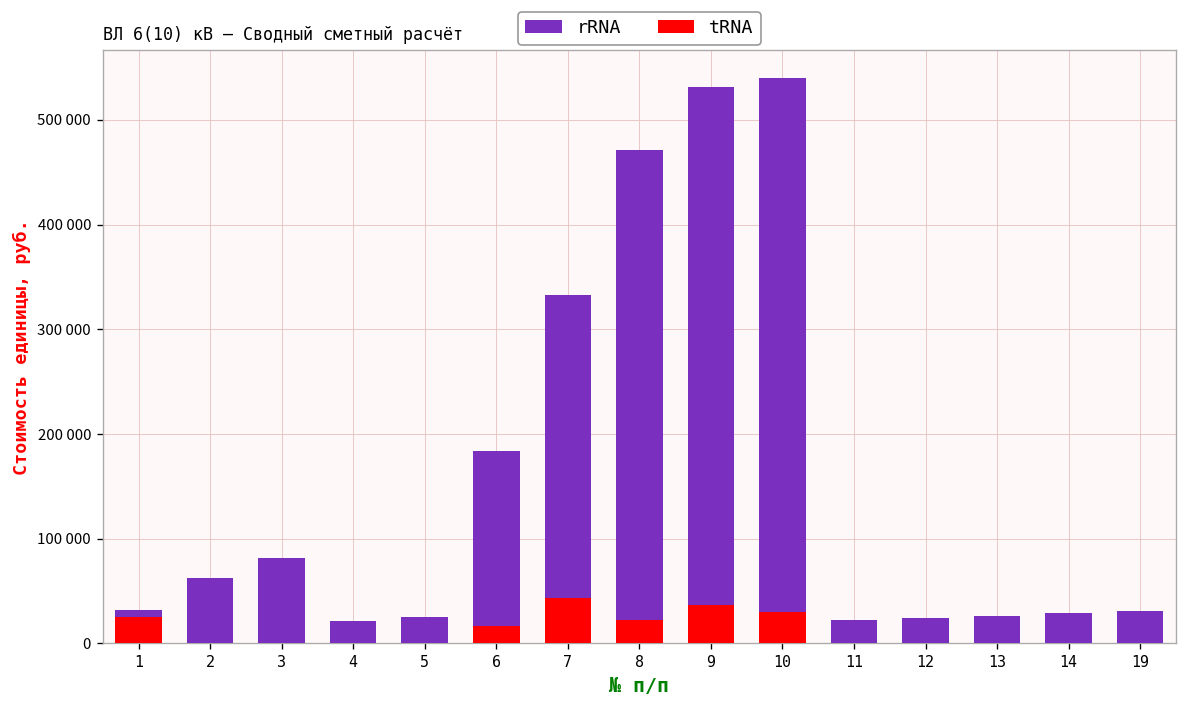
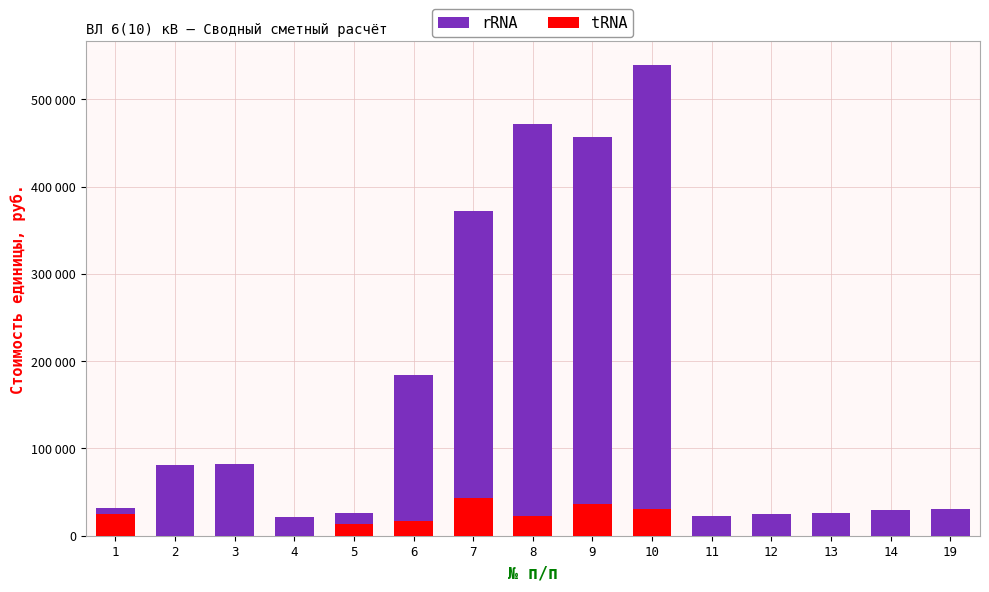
  {
    "rRNA": {
      "1": 30000,
-     "2": 60000,
+     "2": 80000,
      "3": 80000,
      "4": 20000,
      "5": 30000,
      "6": 180000,
-     "7": 330000,
+     "7": 370000,
      "8": 470000,
-     "9": 530000,
+     "9": 460000,
      "10": 540000,
      "11": 20000,
      "12": 20000,
      "13": 30000,
      "14": 30000,
      "19": 30000
    },
    "tRNA": {
      "2": 0,
      "3": 0,
      "4": 0,
-     "5": 0,
+     "5": 10000,
      "11": 0,
      "12": 0,
      "13": 0,
      "14": 0,
      "19": 0
    }
  }
